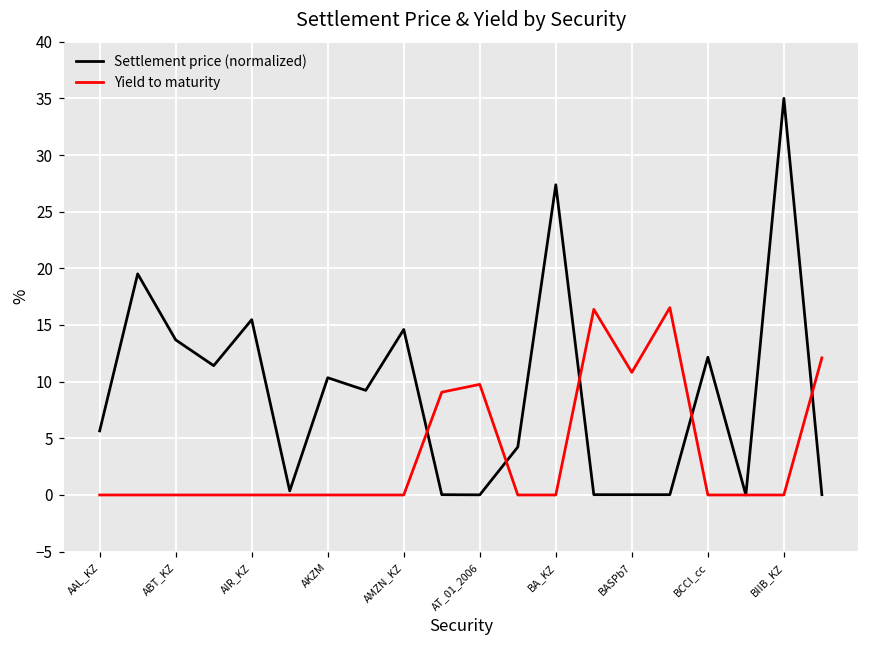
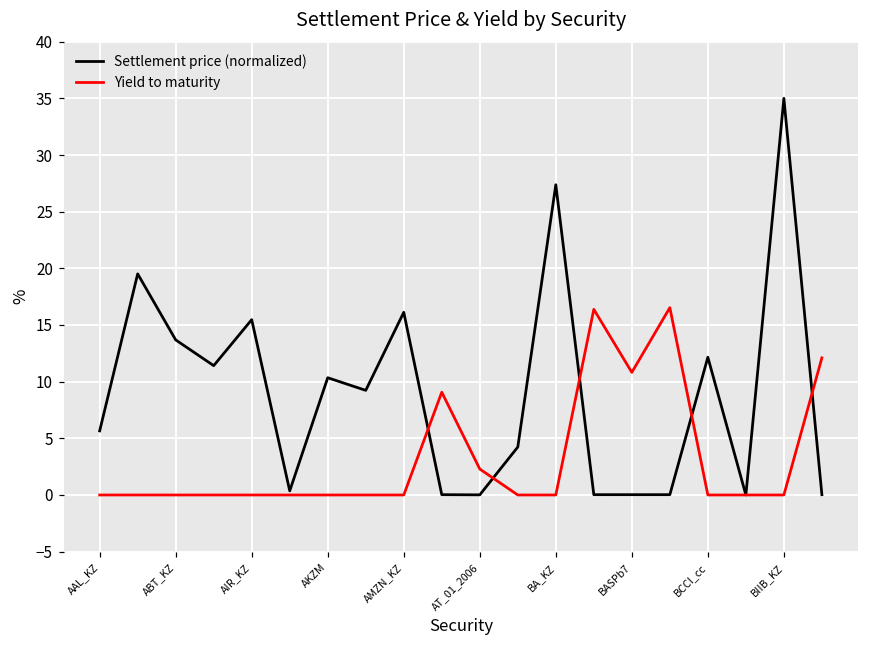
  {
    "Settlement price (normalized)": {
      "AAL_KZ": 5.7,
      "ABT_KZ": 13.7,
      "AIR_KZ": 15.5,
      "AKZM": 10.3,
-     "AMZN_KZ": 14.6,
+     "AMZN_KZ": 16.1,
      "AT_01_2006": 0.0,
      "BA_KZ": 27.4,
      "BASPb7": 0.0,
      "BCCI_cc": 12.2,
      "BIIB_KZ": 35.0
    },
    "Yield to maturity": {
      "AAL_KZ": 0.0,
      "ABT_KZ": 0.0,
      "AIR_KZ": 0.0,
      "AKZM": 0.0,
      "AMZN_KZ": 0.0,
-     "AT_01_2006": 9.8,
+     "AT_01_2006": 2.3,
      "BA_KZ": 0.0,
      "BASPb7": 10.8,
      "BCCI_cc": 0.0,
      "BIIB_KZ": 0.0
    }
  }
